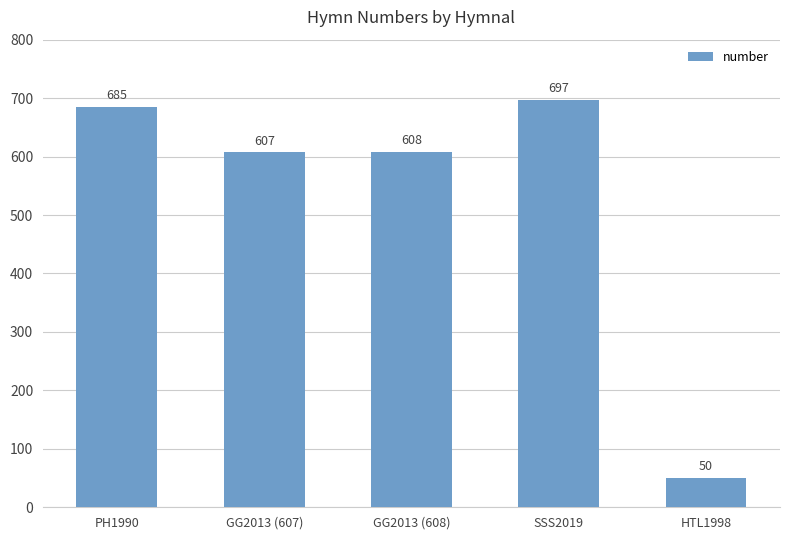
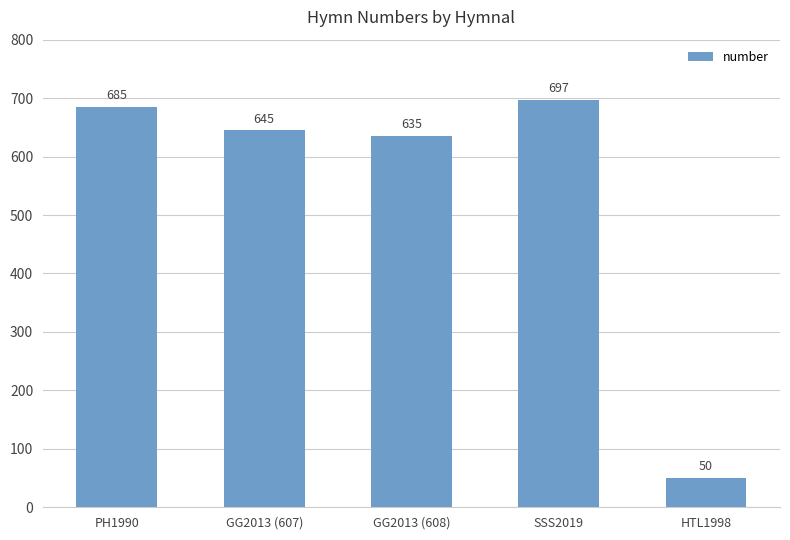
  {
    "PH1990": 685,
-   "GG2013 (607)": 607,
-   "GG2013 (608)": 608,
+   "GG2013 (607)": 645,
+   "GG2013 (608)": 635,
    "SSS2019": 697,
    "HTL1998": 50
  }
